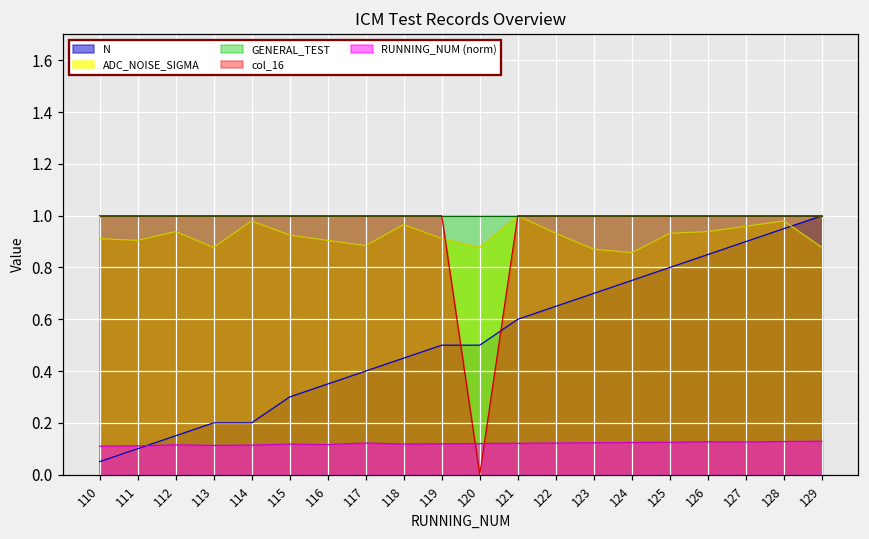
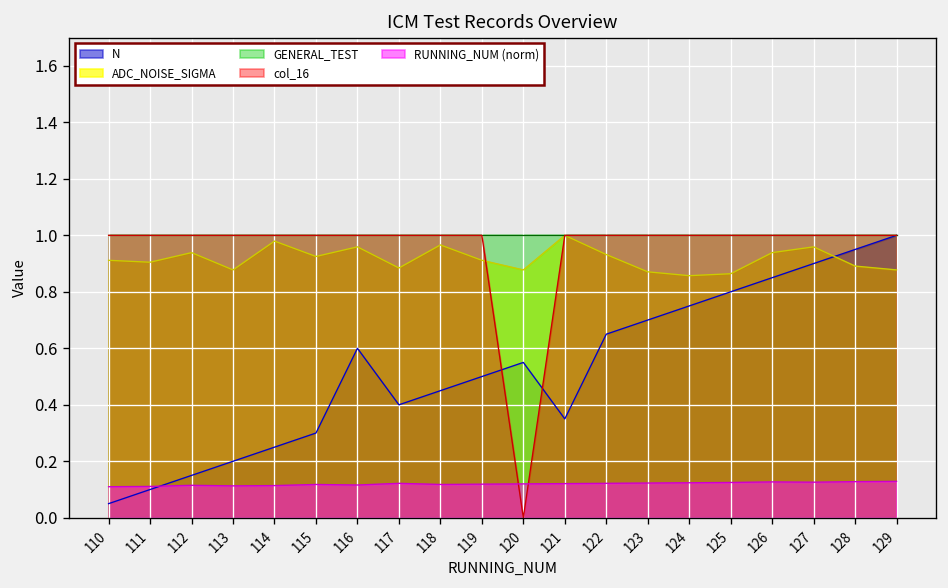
  {
    "N": {
      "110": 0.05,
      "112": 0.15,
      "113": 0.20,
-     "114": 0.20,
+     "114": 0.25,
      "115": 0.30,
-     "116": 0.35,
+     "116": 0.60,
      "117": 0.40,
      "118": 0.45,
      "119": 0.50,
-     "120": 0.50,
-     "121": 0.60,
+     "120": 0.55,
+     "121": 0.35,
      "122": 0.65,
      "123": 0.70,
      "124": 0.75,
      "125": 0.80,
      "126": 0.85,
      "127": 0.90,
      "128": 0.95
    },
    "ADC_NOISE_SIGMA": {
      "110": 0.91,
      "111": 0.90,
      "112": 0.94,
      "113": 0.88,
      "114": 0.98,
      "115": 0.93,
-     "116": 0.90,
+     "116": 0.96,
      "117": 0.88,
      "118": 0.97,
      "119": 0.91,
      "120": 0.88,
      "122": 0.93,
      "123": 0.87,
      "124": 0.86,
-     "125": 0.93,
+     "125": 0.86,
      "126": 0.94,
      "127": 0.96,
-     "128": 0.98,
+     "128": 0.89,
      "129": 0.88
    },
    "GENERAL_TEST": {
      "120": 1.00
    },
    "col_16": {
      "120": 0.00
    },
    "RUNNING_NUM (norm)": {
      "110": 0.11,
      "112": 0.12,
      "113": 0.11,
      "114": 0.11,
      "115": 0.12,
      "116": 0.12,
      "117": 0.12,
      "118": 0.12,
      "119": 0.12,
      "120": 0.12,
      "121": 0.12,
      "122": 0.12,
      "123": 0.12,
      "124": 0.12,
      "125": 0.13,
      "126": 0.13,
      "127": 0.13,
      "128": 0.13,
      "129": 0.13
    }
  }
